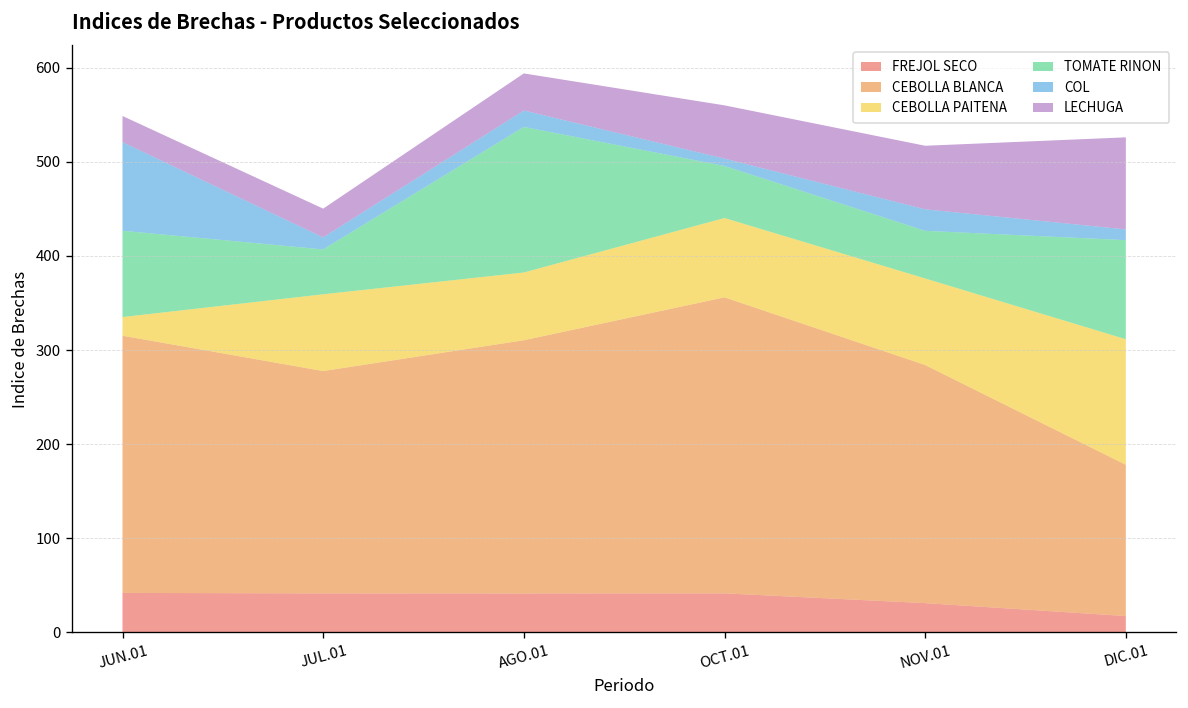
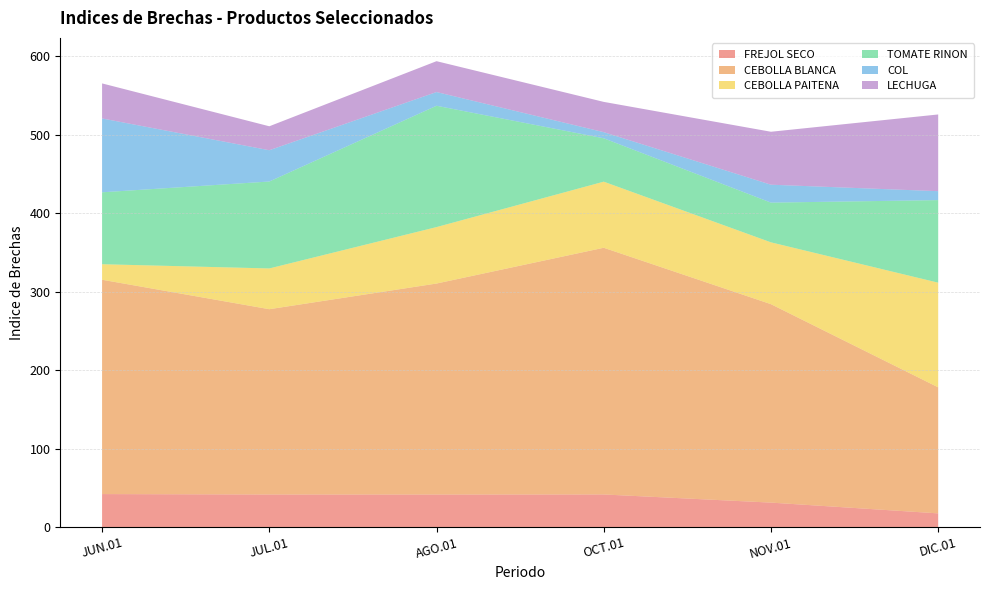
  {
    "CEBOLLA PAITENA": {
      "JUN.01": 20,
-     "JUL.01": 80,
+     "JUL.01": 50,
      "AGO.01": 70,
      "OCT.01": 80,
-     "NOV.01": 90,
+     "NOV.01": 80,
      "DIC.01": 130
    },
    "TOMATE RINON": {
      "JUN.01": 90,
-     "JUL.01": 50,
+     "JUL.01": 110,
      "AGO.01": 150,
      "OCT.01": 60,
      "NOV.01": 50,
      "DIC.01": 110
    },
    "COL": {
      "JUN.01": 90,
-     "JUL.01": 10,
+     "JUL.01": 40,
      "AGO.01": 20,
      "OCT.01": 10,
      "NOV.01": 20,
      "DIC.01": 10
    },
    "LECHUGA": {
-     "JUN.01": 30,
+     "JUN.01": 40,
      "JUL.01": 30,
      "AGO.01": 40,
-     "OCT.01": 60,
+     "OCT.01": 40,
      "NOV.01": 70,
      "DIC.01": 100
    }
  }
